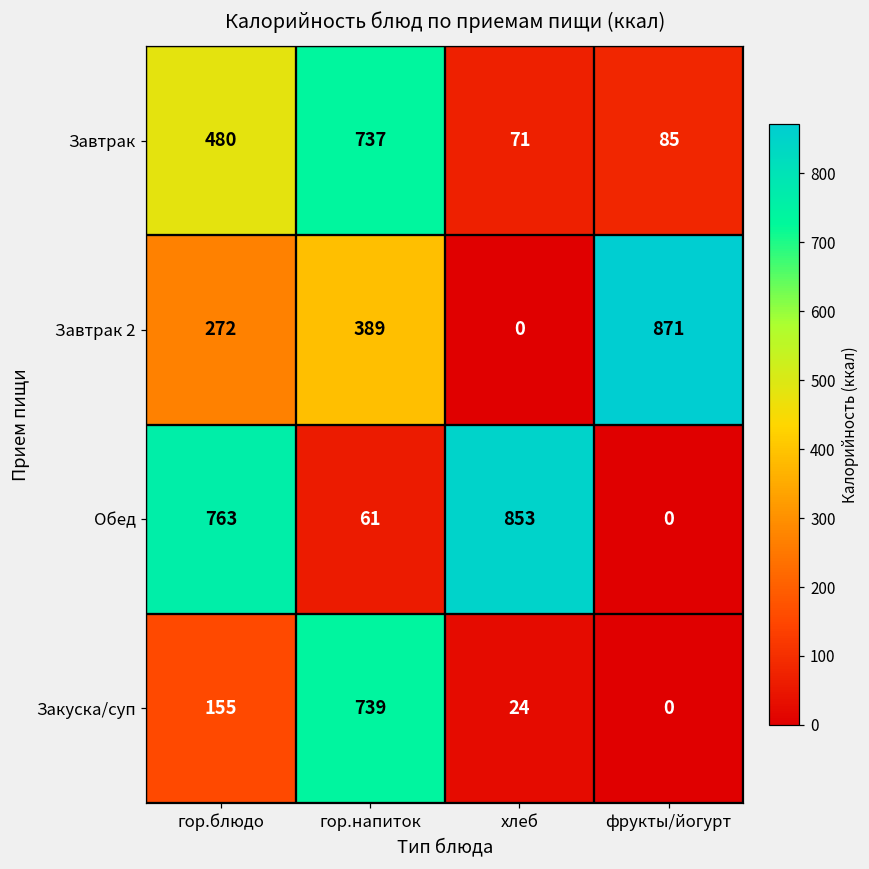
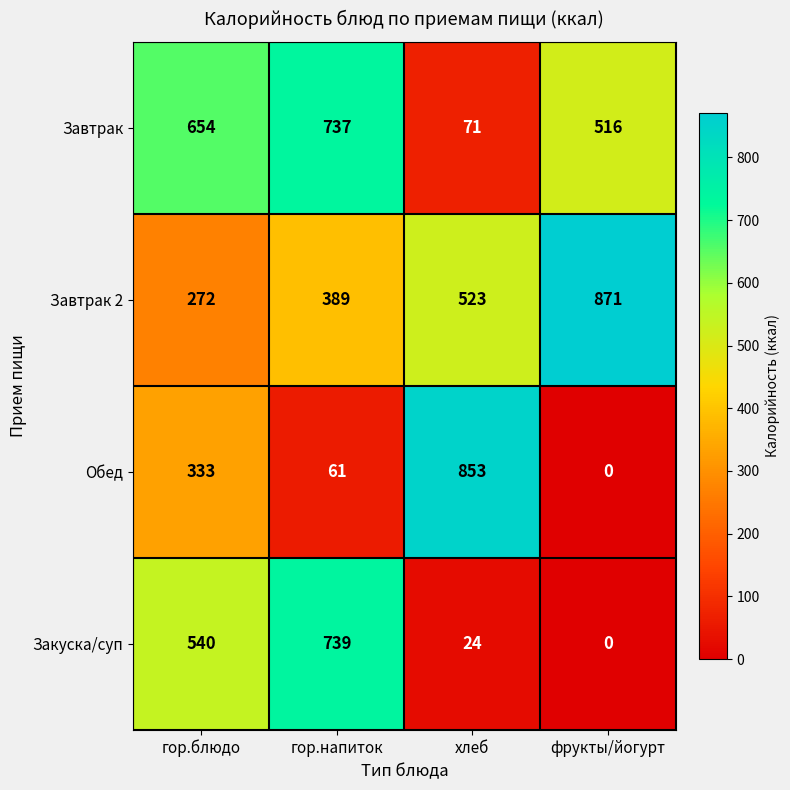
  {
    "Завтрак": {
-     "гор.блюдо": 480,
+     "гор.блюдо": 654,
      "гор.напиток": 737,
      "хлеб": 71,
-     "фрукты/йогурт": 85
+     "фрукты/йогурт": 516
    },
    "Завтрак 2": {
      "гор.блюдо": 272,
      "гор.напиток": 389,
-     "хлеб": 0,
+     "хлеб": 523,
      "фрукты/йогурт": 871
    },
    "Обед": {
-     "гор.блюдо": 763,
+     "гор.блюдо": 333,
      "гор.напиток": 61,
      "хлеб": 853,
      "фрукты/йогурт": 0
    },
    "Закуска/суп": {
-     "гор.блюдо": 155,
+     "гор.блюдо": 540,
      "гор.напиток": 739,
      "хлеб": 24,
      "фрукты/йогурт": 0
    }
  }
